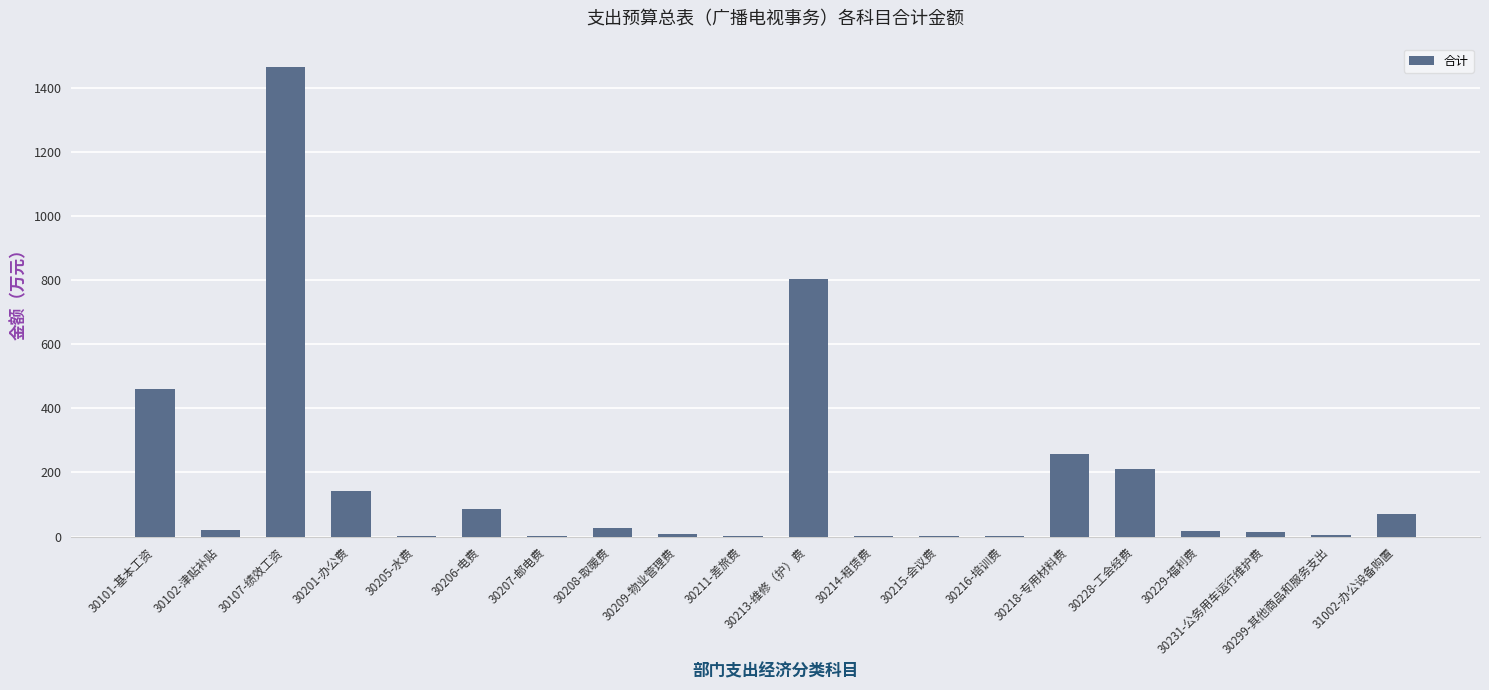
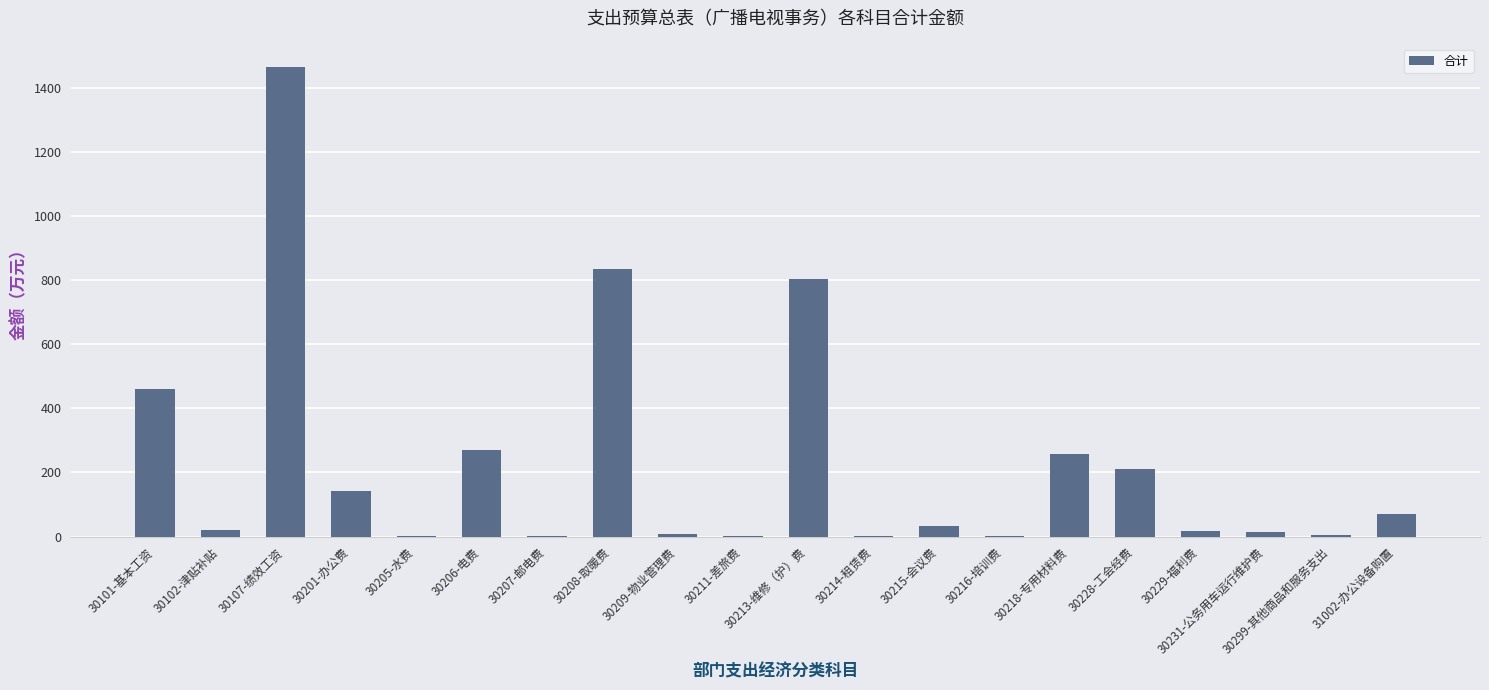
  {
    "30101-基本工资": 460,
    "30102-津贴补贴": 20,
    "30107-绩效工资": 1470,
    "30201-办公费": 140,
-   "30206-电费": 90,
-   "30208-取暖费": 30,
+   "30206-电费": 270,
+   "30208-取暖费": 840,
    "30213-维修（护）费": 800,
-   "30215-会议费": 0,
+   "30215-会议费": 30,
    "30218-专用材料费": 260,
    "30228-工会经费": 210,
    "30229-福利费": 20,
    "30231-公务用车运行维护费": 10,
    "31002-办公设备购置": 70
  }
